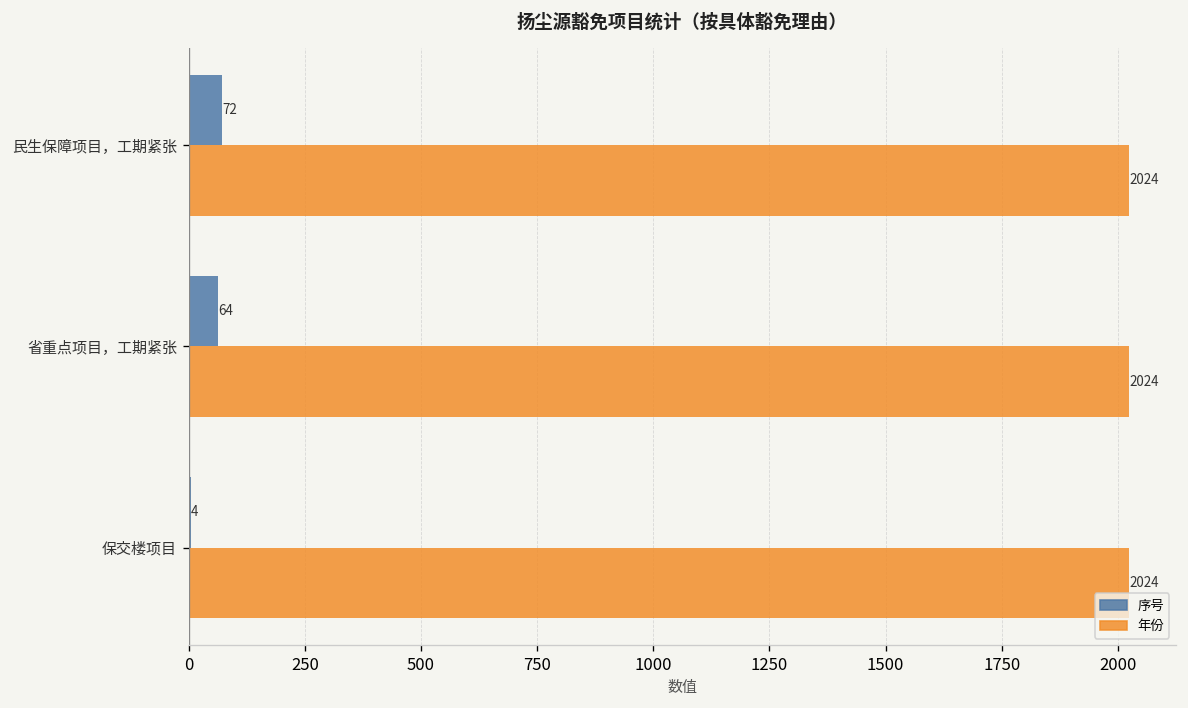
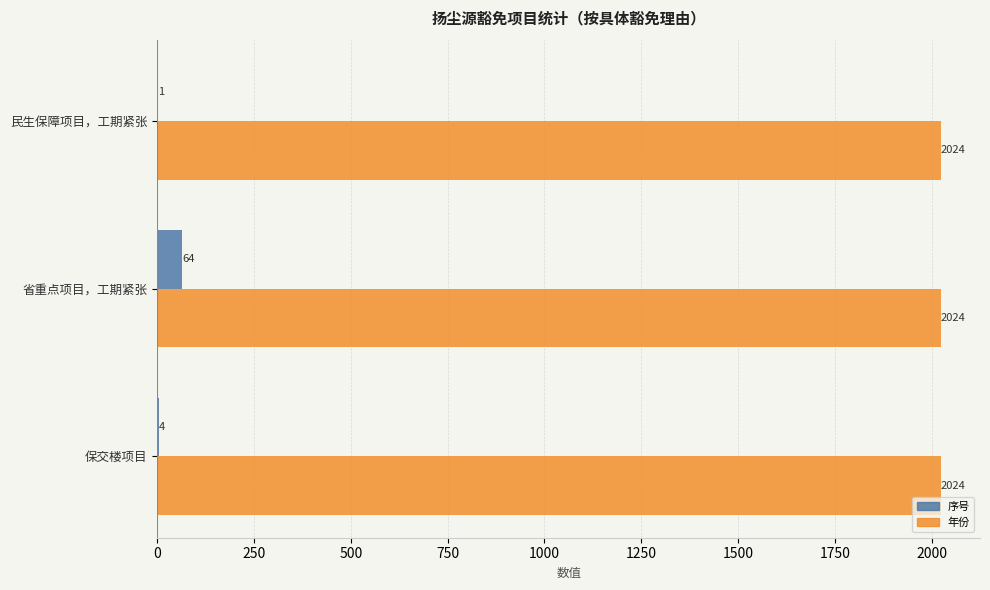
  {
    "序号": {
-     "民生保障项目，工期紧张": 72,
+     "民生保障项目，工期紧张": 1,
      "省重点项目，工期紧张": 64,
      "保交楼项目": 4
    },
    "年份": {
      "民生保障项目，工期紧张": 2024,
      "省重点项目，工期紧张": 2024,
      "保交楼项目": 2024
    }
  }
